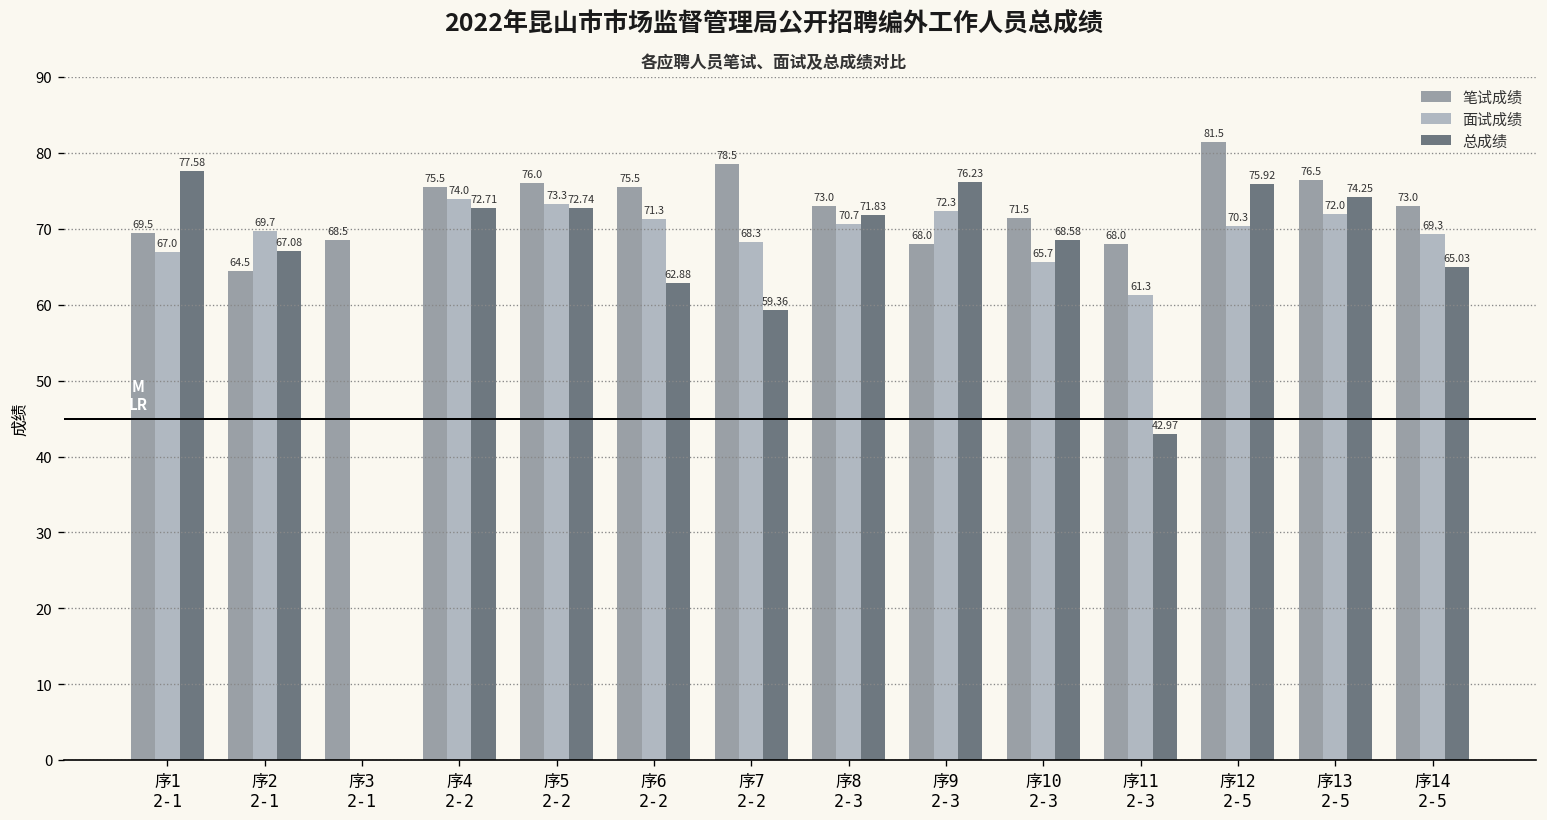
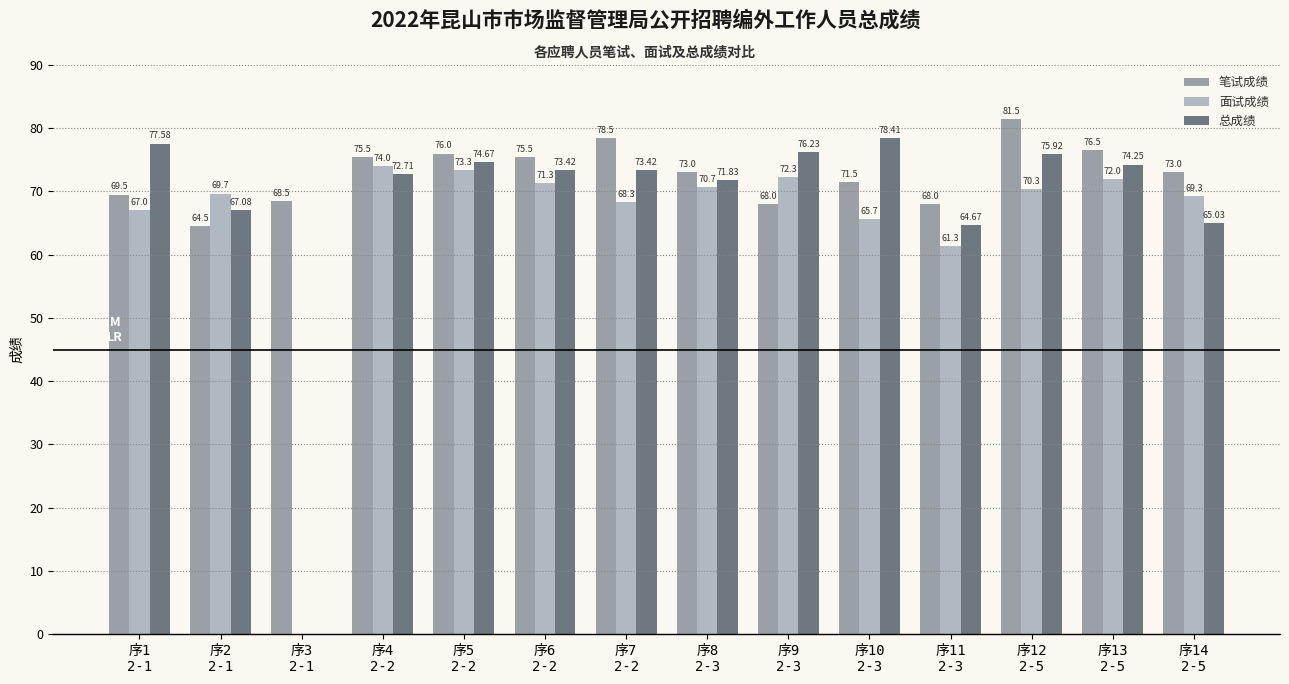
  {
    "总成绩": {
      "序1 2-1": 77.58,
      "序2 2-1": 67.08,
      "序4 2-2": 72.71,
-     "序5 2-2": 72.74,
-     "序6 2-2": 62.88,
-     "序7 2-2": 59.36,
+     "序5 2-2": 74.67,
+     "序6 2-2": 73.42,
+     "序7 2-2": 73.42,
      "序8 2-3": 71.83,
      "序9 2-3": 76.23,
-     "序10 2-3": 68.58,
-     "序11 2-3": 42.97,
+     "序10 2-3": 78.41,
+     "序11 2-3": 64.67,
      "序12 2-5": 75.92,
      "序13 2-5": 74.25,
      "序14 2-5": 65.03
    }
  }
